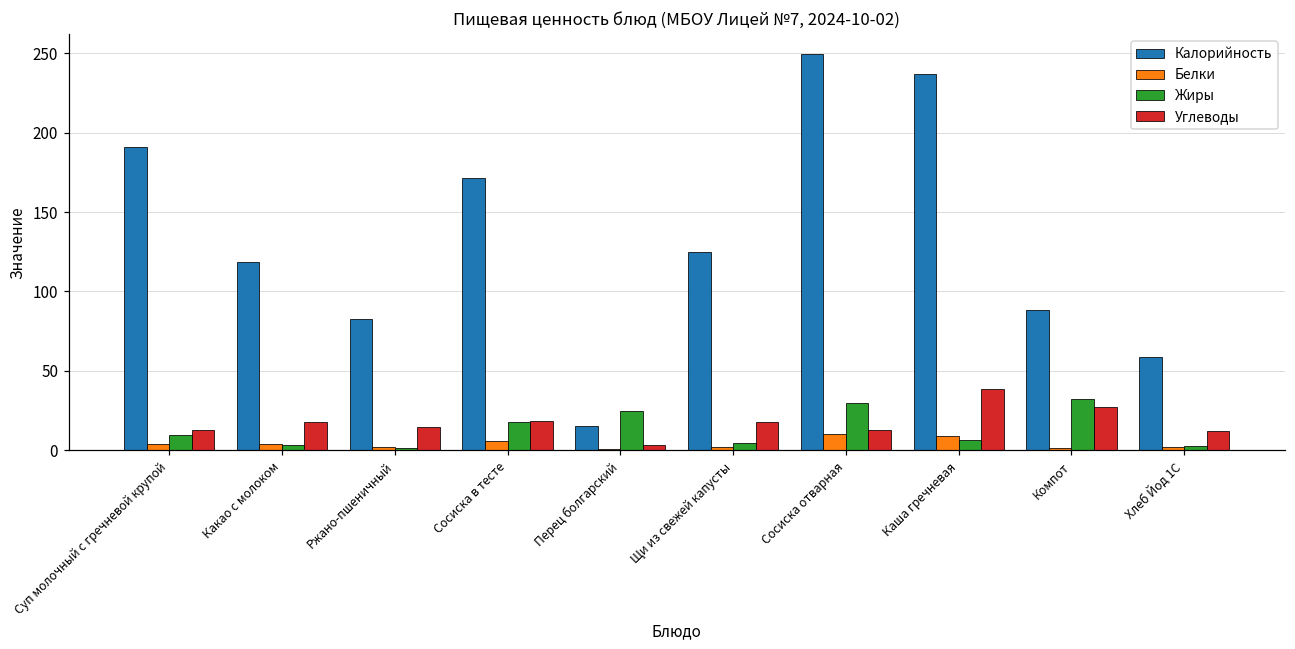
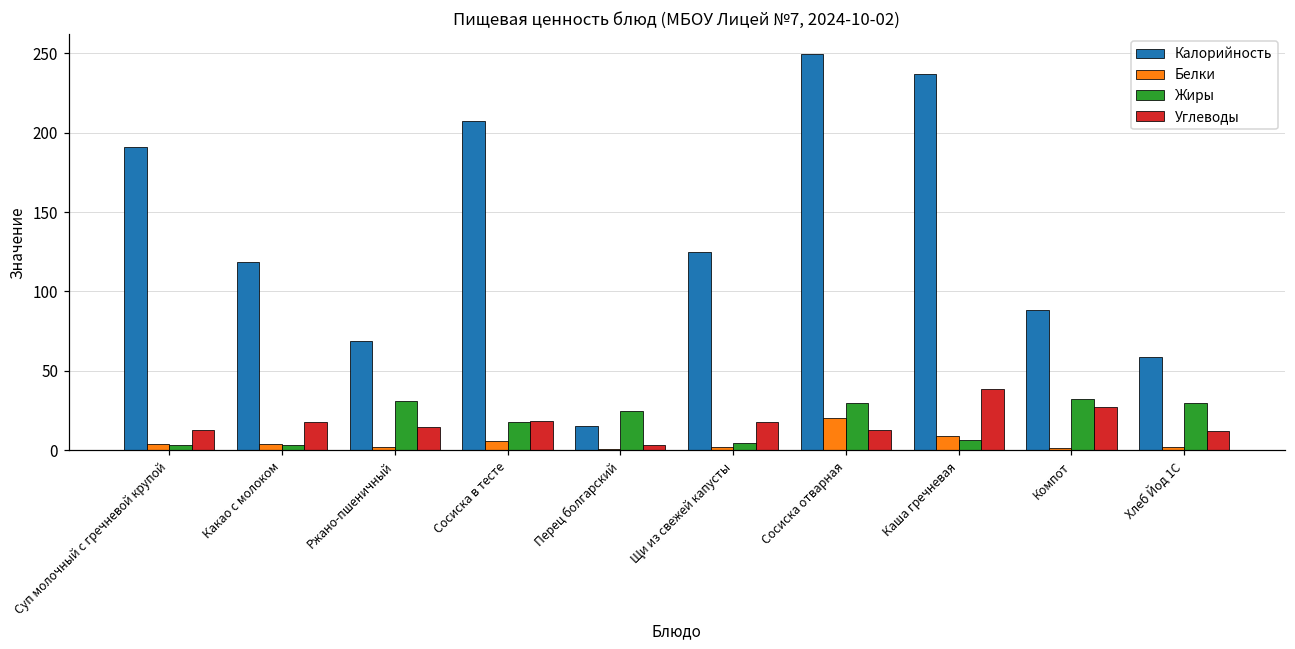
  {
    "Калорийность": {
      "Суп молочный с гречневой крупой": 191,
      "Какао с молоком": 119,
-     "Ржано-пшеничный": 83,
-     "Сосиска в тесте": 172,
+     "Ржано-пшеничный": 69,
+     "Сосиска в тесте": 208,
      "Перец болгарский": 15,
      "Щи из свежей капусты": 125,
      "Сосиска отварная": 249,
      "Каша гречневая": 237,
      "Компот": 89,
      "Хлеб Йод 1С": 59
    },
    "Белки": {
      "Суп молочный с гречневой крупой": 4,
      "Какао с молоком": 4,
      "Сосиска в тесте": 6,
-     "Сосиска отварная": 10,
+     "Сосиска отварная": 20,
      "Каша гречневая": 9,
      "Хлеб Йод 1С": 2
    },
    "Жиры": {
-     "Суп молочный с гречневой крупой": 10,
+     "Суп молочный с гречневой крупой": 3,
      "Какао с молоком": 4,
-     "Ржано-пшеничный": 1,
+     "Ржано-пшеничный": 31,
      "Сосиска в тесте": 18,
      "Перец болгарский": 25,
      "Щи из свежей капусты": 4,
      "Сосиска отварная": 30,
      "Каша гречневая": 6,
      "Компот": 32,
-     "Хлеб Йод 1С": 3
+     "Хлеб Йод 1С": 29
    },
    "Углеводы": {
      "Суп молочный с гречневой крупой": 13,
      "Какао с молоком": 18,
      "Ржано-пшеничный": 15,
      "Сосиска в тесте": 19,
      "Перец болгарский": 3,
      "Щи из свежей капусты": 17,
      "Сосиска отварная": 13,
      "Каша гречневая": 39,
      "Компот": 27,
      "Хлеб Йод 1С": 12
    }
  }
